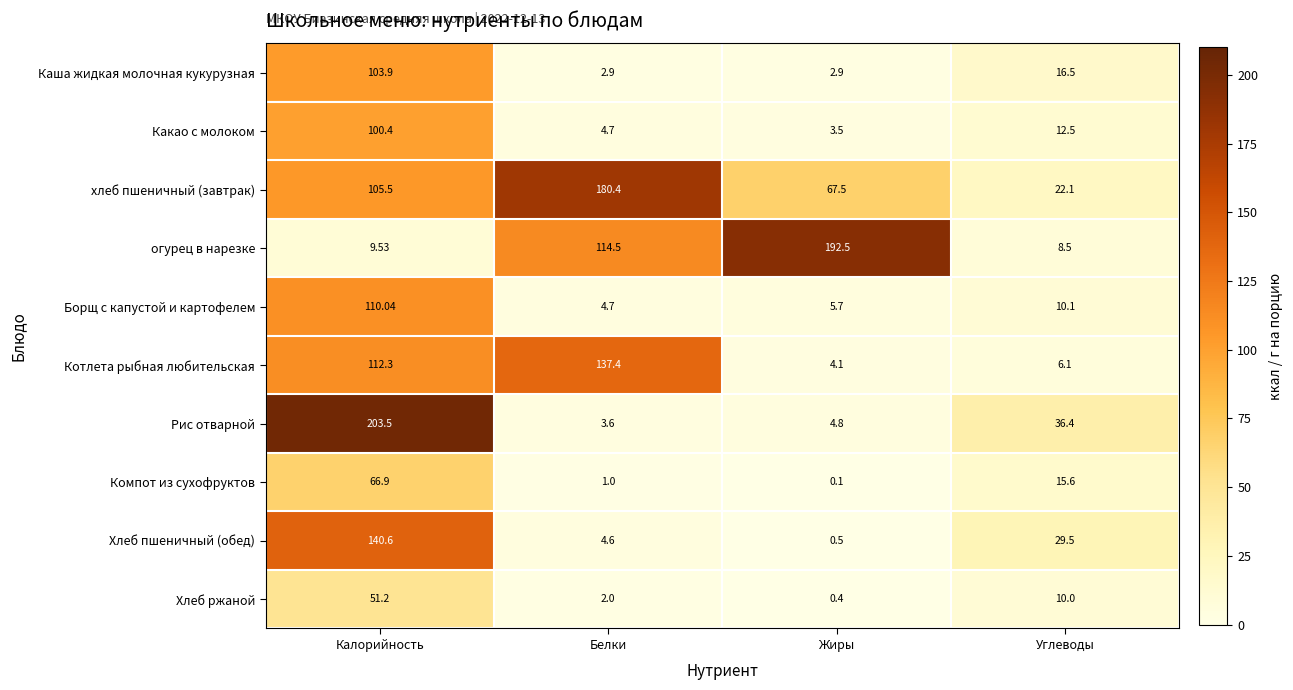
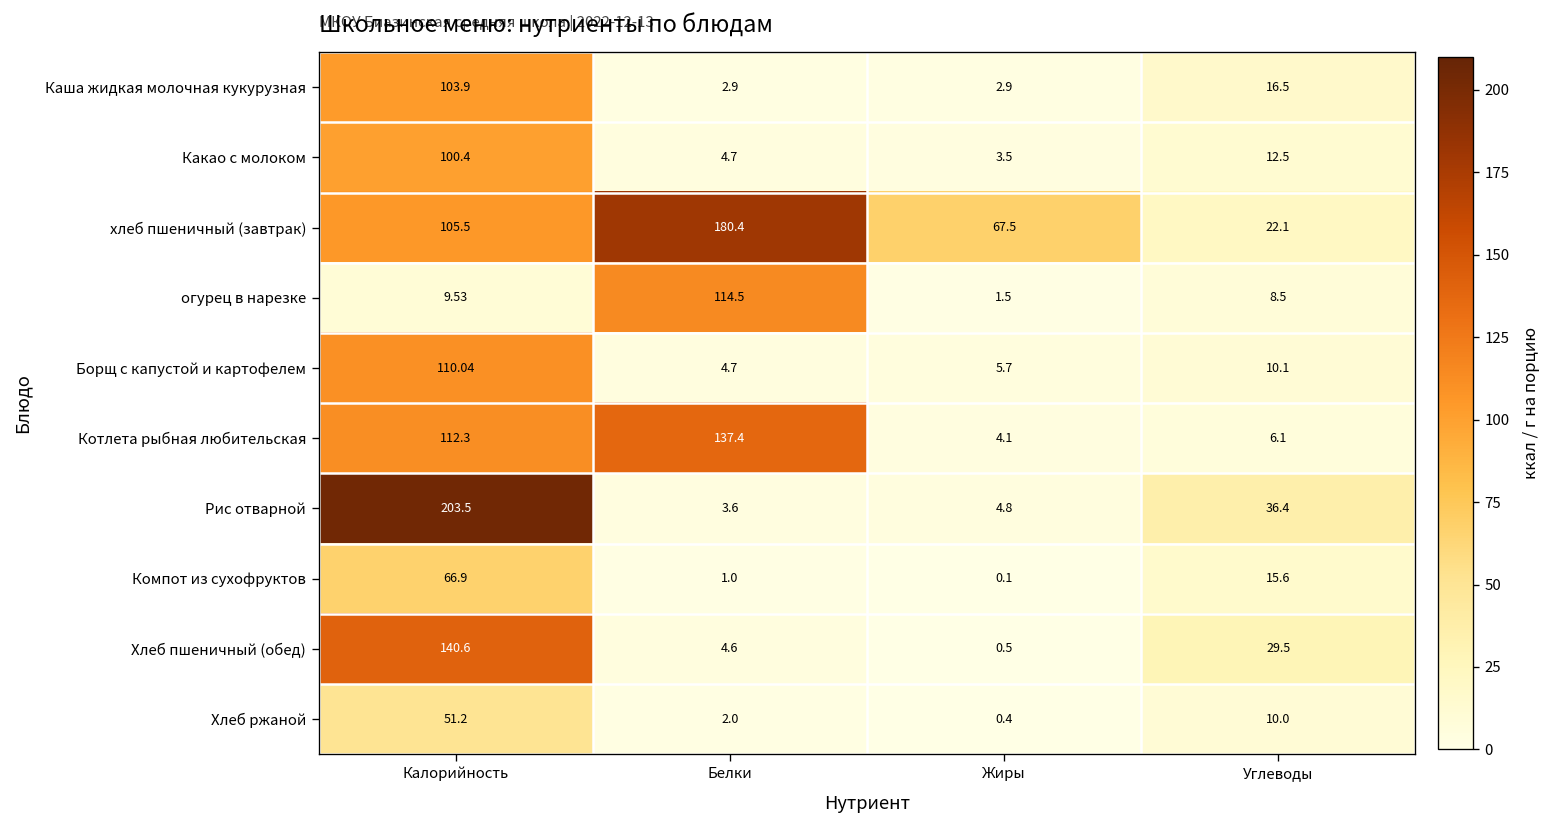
  {
    "Каша жидкая молочная кукурузная": {
      "Калорийность": 103.9,
      "Белки": 2.9,
      "Жиры": 2.9,
      "Углеводы": 16.5
    },
    "Какао с молоком": {
      "Калорийность": 100.4,
      "Белки": 4.7,
      "Жиры": 3.5,
      "Углеводы": 12.5
    },
    "хлеб пшеничный (завтрак)": {
      "Калорийность": 105.5,
      "Белки": 180.4,
      "Жиры": 67.5,
      "Углеводы": 22.1
    },
    "огурец в нарезке": {
      "Калорийность": 9.53,
      "Белки": 114.5,
-     "Жиры": 192.5,
+     "Жиры": 1.5,
      "Углеводы": 8.5
    },
    "Борщ с капустой и картофелем": {
      "Калорийность": 110.04,
      "Белки": 4.7,
      "Жиры": 5.7,
      "Углеводы": 10.1
    },
    "Котлета рыбная любительская": {
      "Калорийность": 112.3,
      "Белки": 137.4,
      "Жиры": 4.1,
      "Углеводы": 6.1
    },
    "Рис отварной": {
      "Калорийность": 203.5,
      "Белки": 3.6,
      "Жиры": 4.8,
      "Углеводы": 36.4
    },
    "Компот из сухофруктов": {
      "Калорийность": 66.9,
      "Белки": 1.0,
      "Жиры": 0.1,
      "Углеводы": 15.6
    },
    "Хлеб пшеничный (обед)": {
      "Калорийность": 140.6,
      "Белки": 4.6,
      "Жиры": 0.5,
      "Углеводы": 29.5
    },
    "Хлеб ржаной": {
      "Калорийность": 51.2,
      "Белки": 2.0,
      "Жиры": 0.4,
      "Углеводы": 10.0
    }
  }
